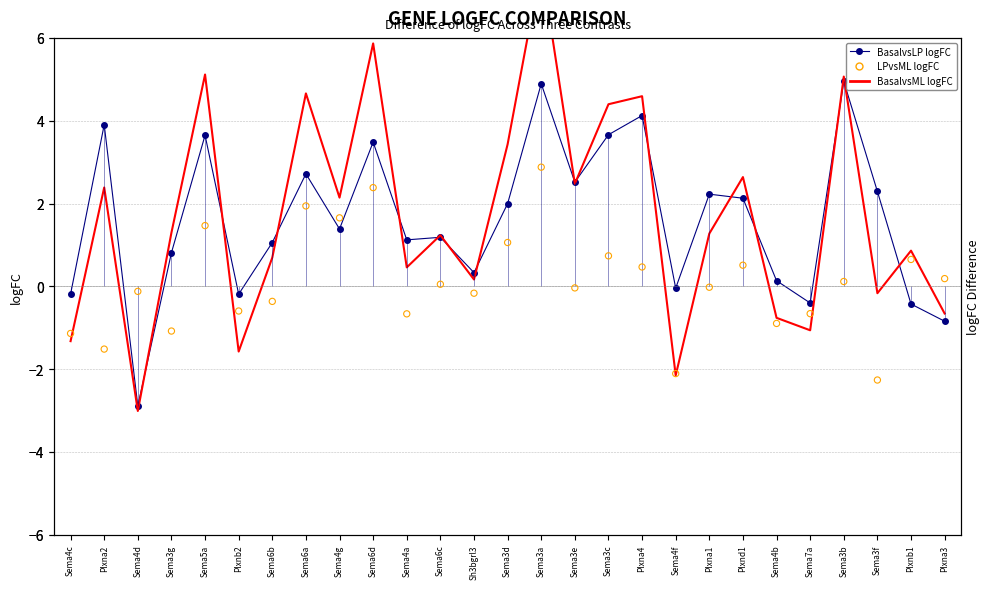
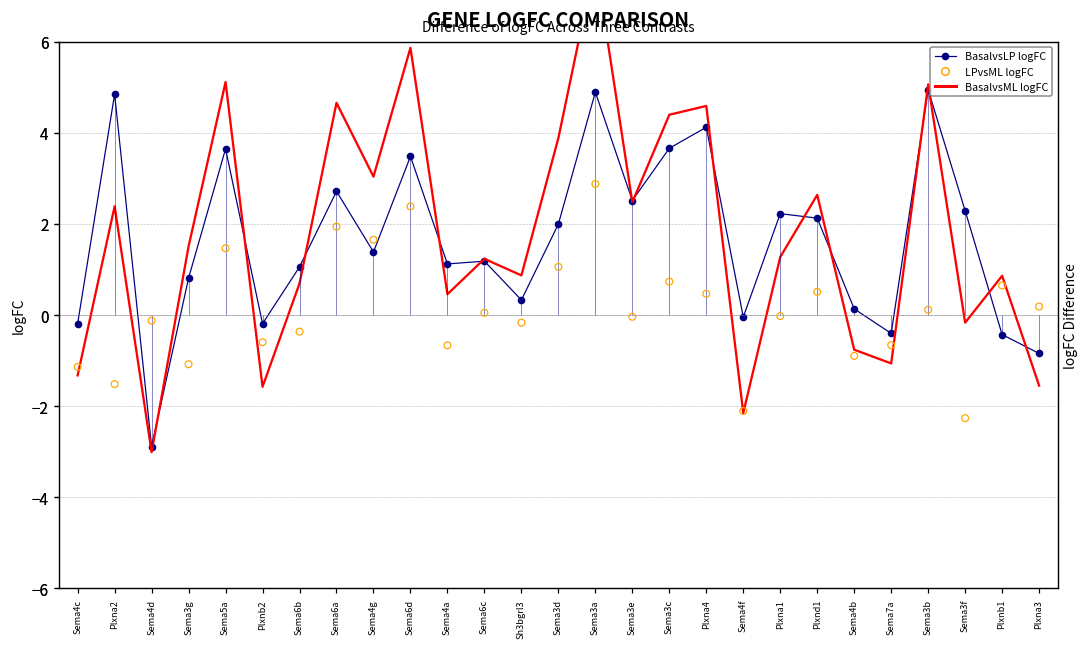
  {
    "BasalvsLP logFC": {
      "Sema4c": -0.2,
-     "Plxna2": 3.9,
+     "Plxna2": 4.8,
      "Sema4d": -2.9,
      "Sema3g": 0.8,
      "Sema5a": 3.6,
      "Plxnb2": -0.2,
      "Sema6b": 1.1,
      "Sema6a": 2.7,
      "Sema4g": 1.4,
      "Sema6d": 3.5,
      "Sema4a": 1.1,
      "Sh3bgrl3": 0.3,
      "Sema3d": 2.0,
      "Sema3a": 4.9,
      "Sema3c": 3.7,
      "Plxna4": 4.1,
      "Sema4f": 0.0,
      "Plxna1": 2.2,
      "Plxnd1": 2.1,
      "Sema4b": 0.1,
      "Sema7a": -0.4,
      "Sema3b": 4.9,
      "Sema3f": 2.3,
      "Plxnb1": -0.4,
      "Plxna3": -0.8
    },
    "BasalvsML logFC": {
      "Sema4c": -1.3,
      "Plxna2": 2.4,
      "Sema4d": -3.0,
-     "Sema3g": 1.3,
+     "Sema3g": 1.5,
      "Sema5a": 5.1,
      "Plxnb2": -1.6,
      "Sema6b": 0.7,
      "Sema6a": 4.7,
-     "Sema4g": 2.1,
+     "Sema4g": 3.0,
      "Sema6d": 5.9,
      "Sema4a": 0.5,
-     "Sh3bgrl3": 0.2,
-     "Sema3d": 3.4,
+     "Sh3bgrl3": 0.9,
+     "Sema3d": 3.9,
      "Sema3c": 4.4,
      "Plxna4": 4.6,
      "Plxna1": 1.3,
      "Plxnd1": 2.6,
      "Sema4b": -0.8,
      "Sema7a": -1.1,
      "Sema3b": 5.1,
      "Sema3f": -0.2,
      "Plxnb1": 0.9,
-     "Plxna3": -0.7
+     "Plxna3": -1.5
    }
  }
